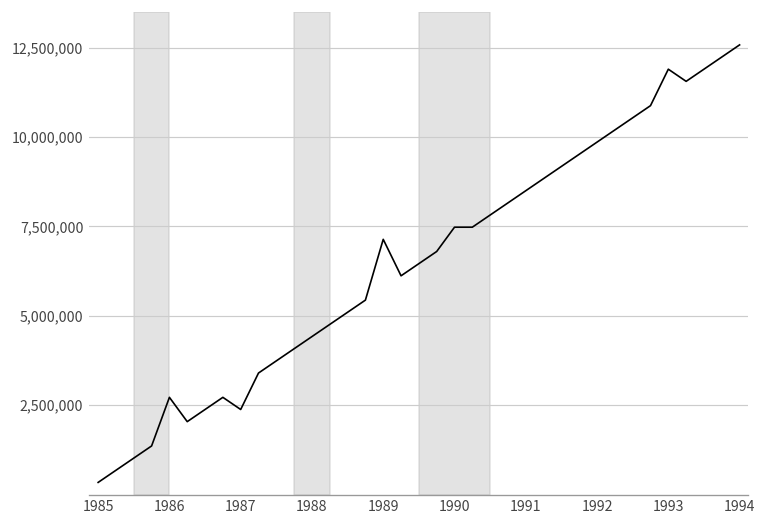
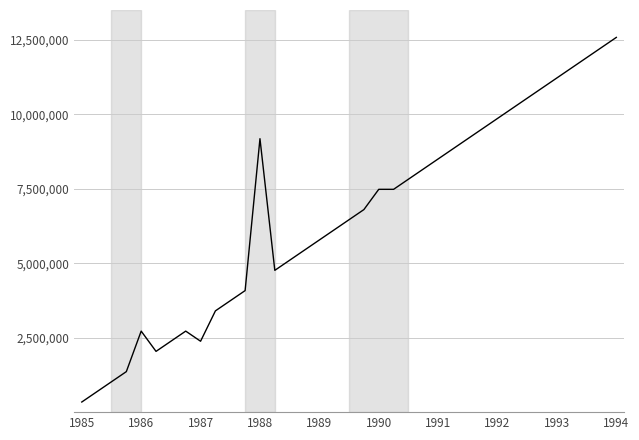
  {
    "1985": "300,000",
    "1986": "2,700,000",
    "1987": "2,400,000",
-   "1988": "4,400,000",
-   "1989": "7,100,000",
+   "1988": "9,200,000",
+   "1989": "5,800,000",
    "1990": "7,500,000",
    "1991": "8,500,000",
    "1992": "9,900,000",
-   "1993": "11,900,000",
+   "1993": "11,200,000",
    "1994": "12,600,000"
  }
